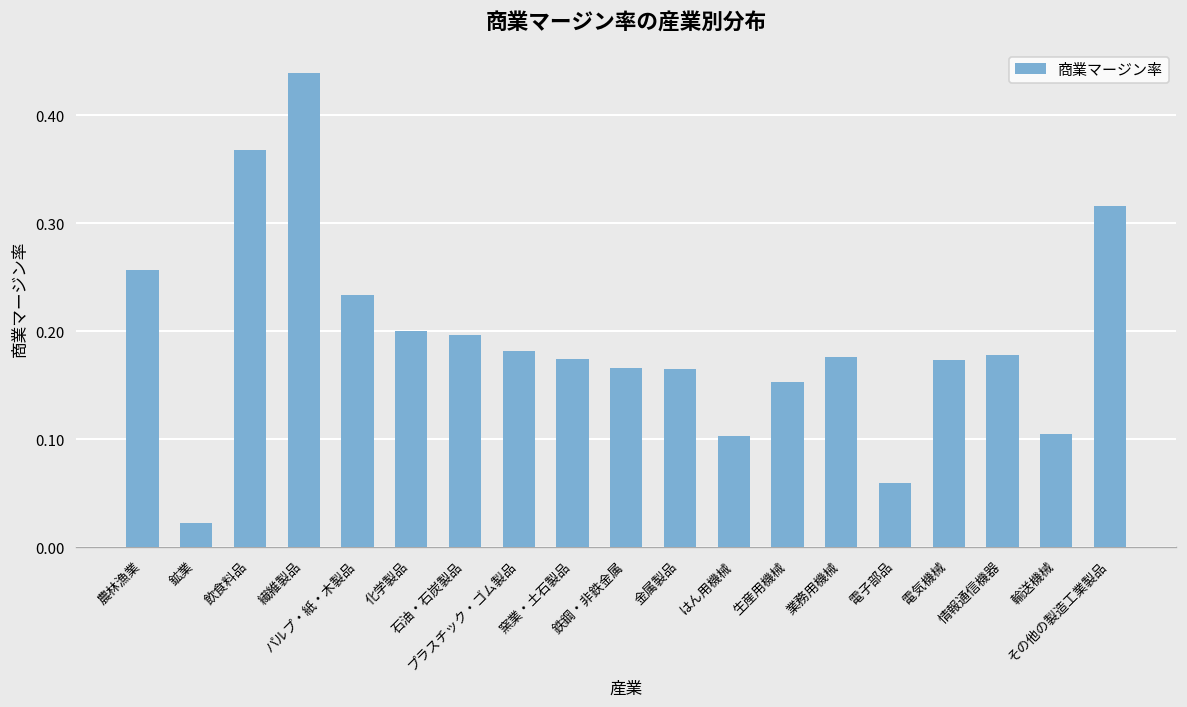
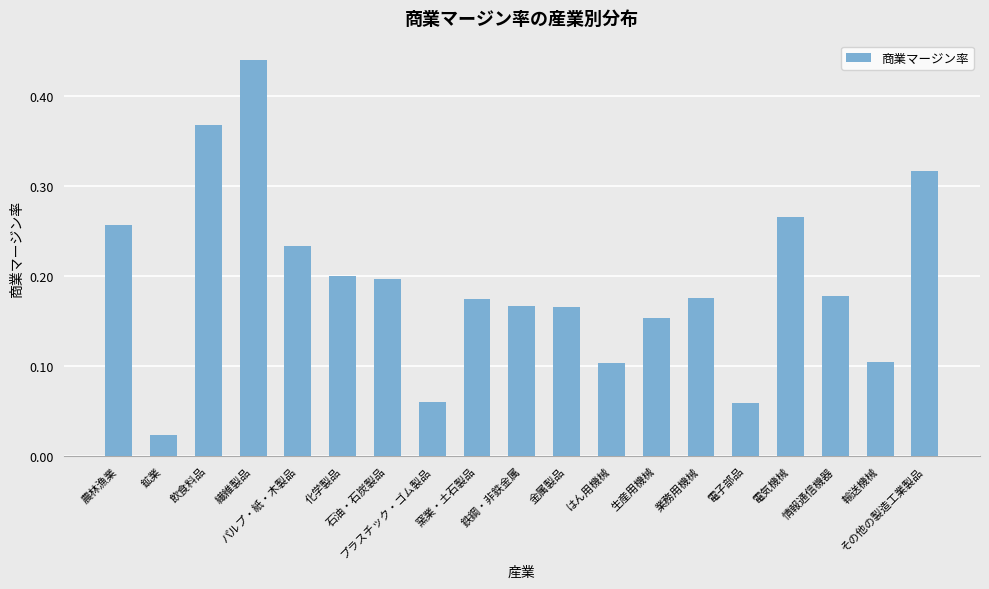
  {
    "農林漁業": 0.26,
    "鉱業": 0.02,
    "飲食料品": 0.37,
    "繊維製品": 0.44,
    "パルプ・紙・木製品": 0.23,
    "化学製品": 0.20,
    "石油・石炭製品": 0.20,
-   "プラスチック・ゴム製品": 0.18,
+   "プラスチック・ゴム製品": 0.06,
    "窯業・土石製品": 0.17,
    "鉄鋼・非鉄金属": 0.17,
    "金属製品": 0.16,
    "はん用機械": 0.10,
    "生産用機械": 0.15,
    "業務用機械": 0.18,
    "電子部品": 0.06,
-   "電気機械": 0.17,
+   "電気機械": 0.27,
    "情報通信機器": 0.18,
    "輸送機械": 0.10,
    "その他の製造工業製品": 0.32
  }
